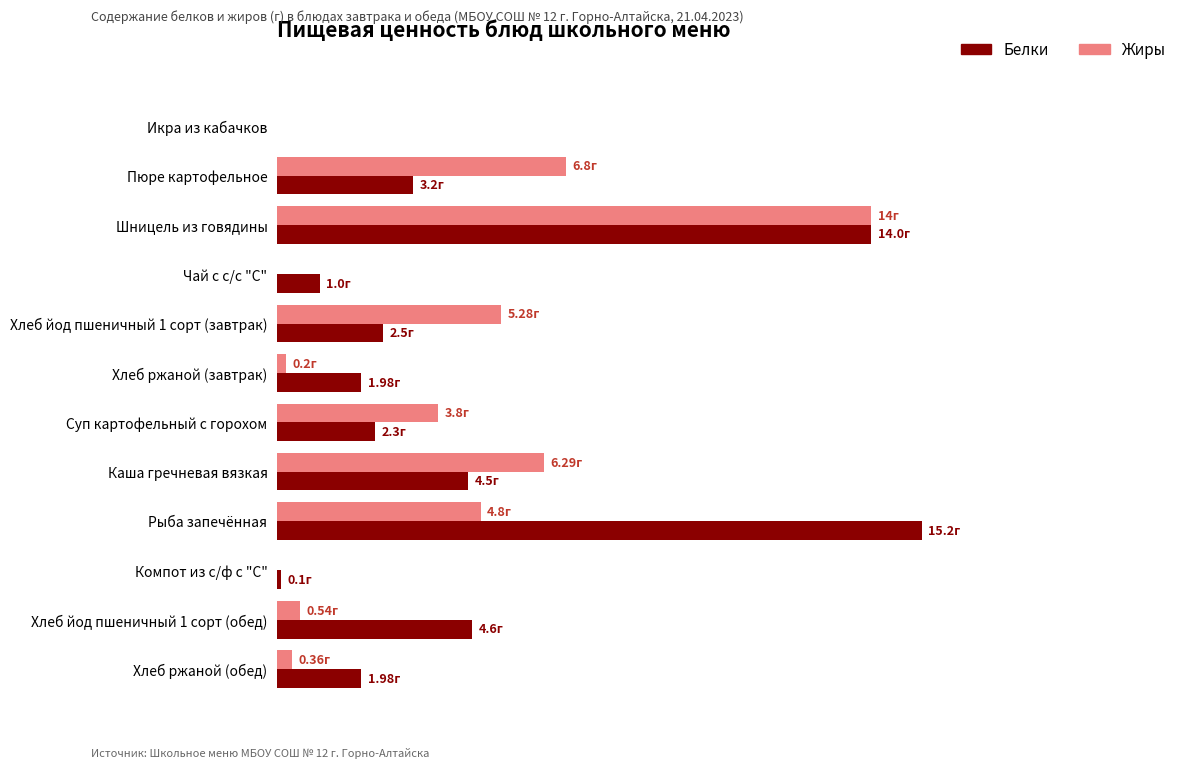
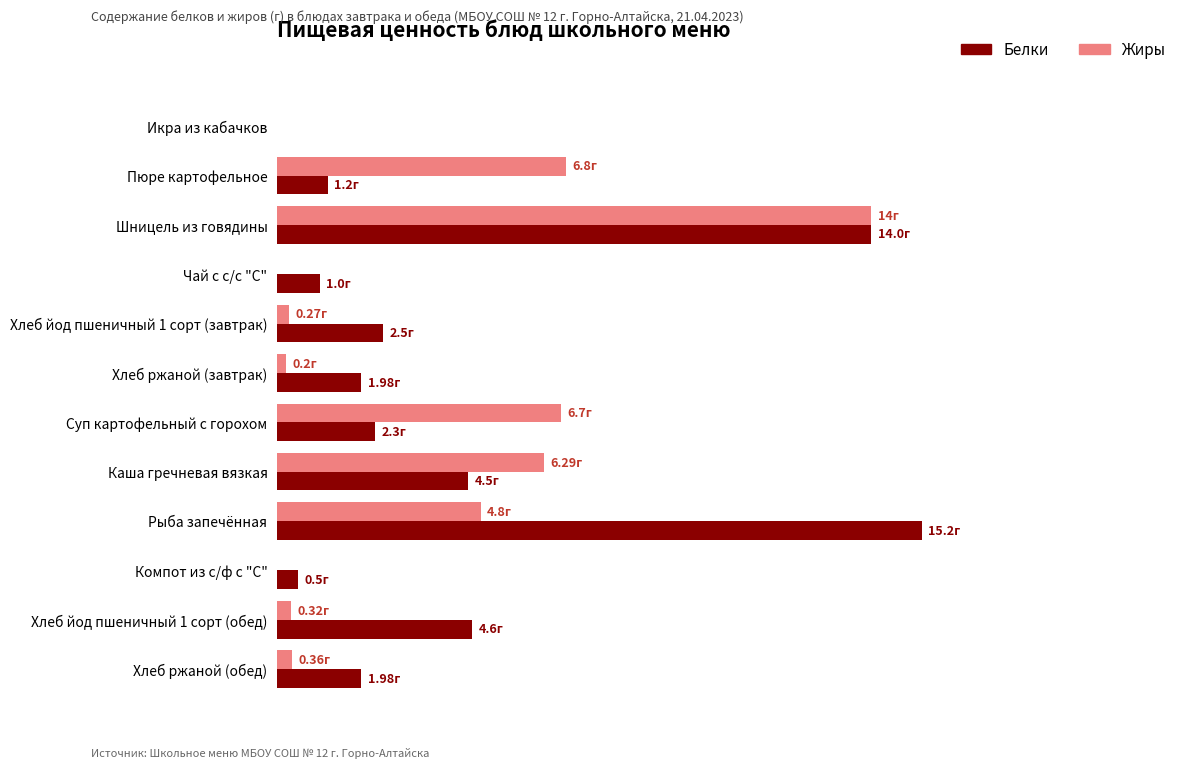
  {
    "Белки": {
-     "Пюре картофельное": "3.2г",
+     "Пюре картофельное": "1.2г",
      "Шницель из говядины": "14.0г",
      "Чай с с/с \"С\"": "1.0г",
      "Хлеб йод пшеничный 1 сорт (завтрак)": "2.5г",
      "Хлеб ржаной (завтрак)": "1.98г",
      "Суп картофельный с горохом": "2.3г",
      "Каша гречневая вязкая": "4.5г",
      "Рыба запечённая": "15.2г",
-     "Компот из с/ф с \"С\"": "0.1г",
+     "Компот из с/ф с \"С\"": "0.5г",
      "Хлеб йод пшеничный 1 сорт (обед)": "4.6г",
      "Хлеб ржаной (обед)": "1.98г"
    },
    "Жиры": {
      "Пюре картофельное": "6.8г",
      "Шницель из говядины": "14г",
-     "Хлеб йод пшеничный 1 сорт (завтрак)": "5.28г",
+     "Хлеб йод пшеничный 1 сорт (завтрак)": "0.27г",
      "Хлеб ржаной (завтрак)": "0.2г",
-     "Суп картофельный с горохом": "3.8г",
+     "Суп картофельный с горохом": "6.7г",
      "Каша гречневая вязкая": "6.29г",
      "Рыба запечённая": "4.8г",
-     "Хлеб йод пшеничный 1 сорт (обед)": "0.54г",
+     "Хлеб йод пшеничный 1 сорт (обед)": "0.32г",
      "Хлеб ржаной (обед)": "0.36г"
    }
  }
